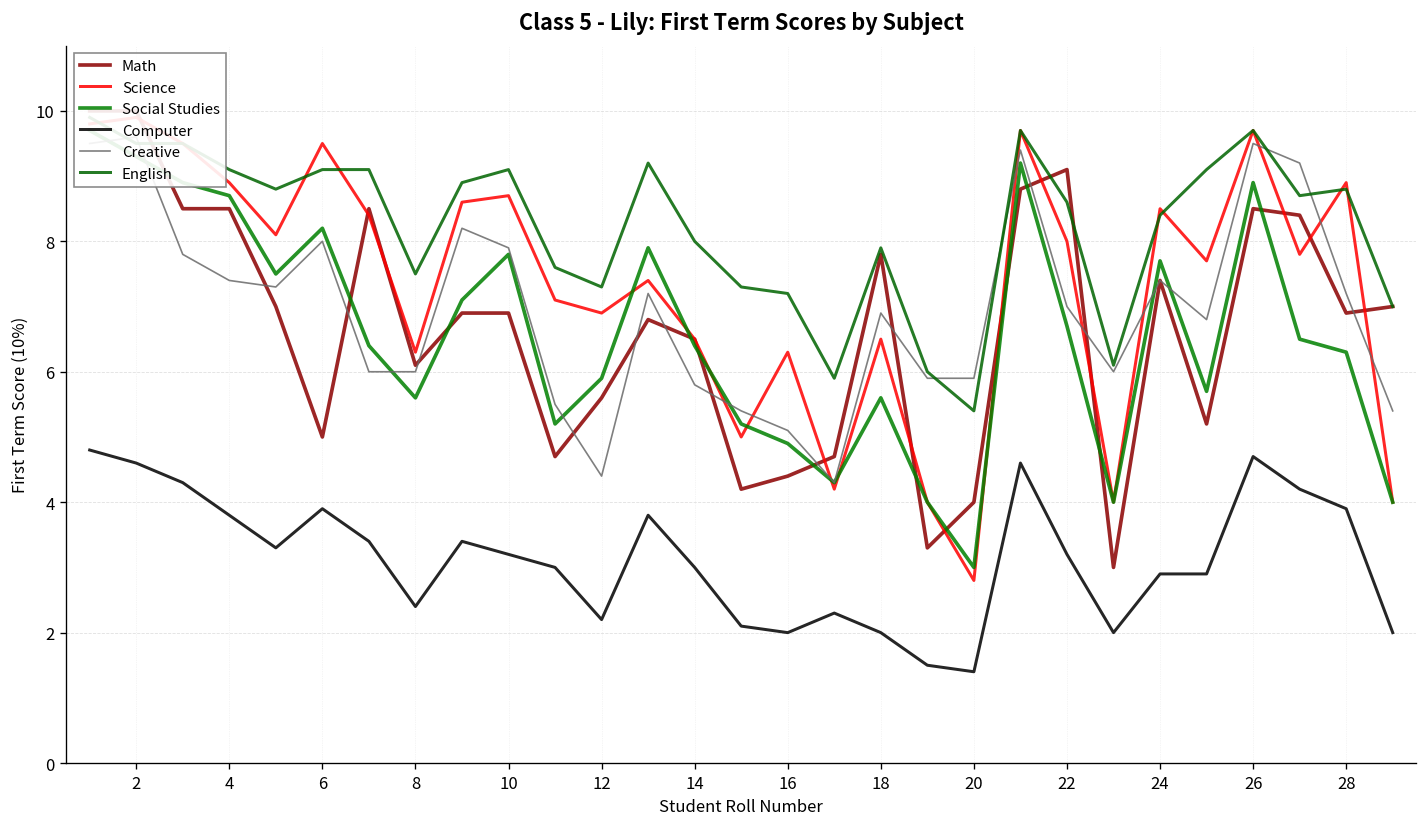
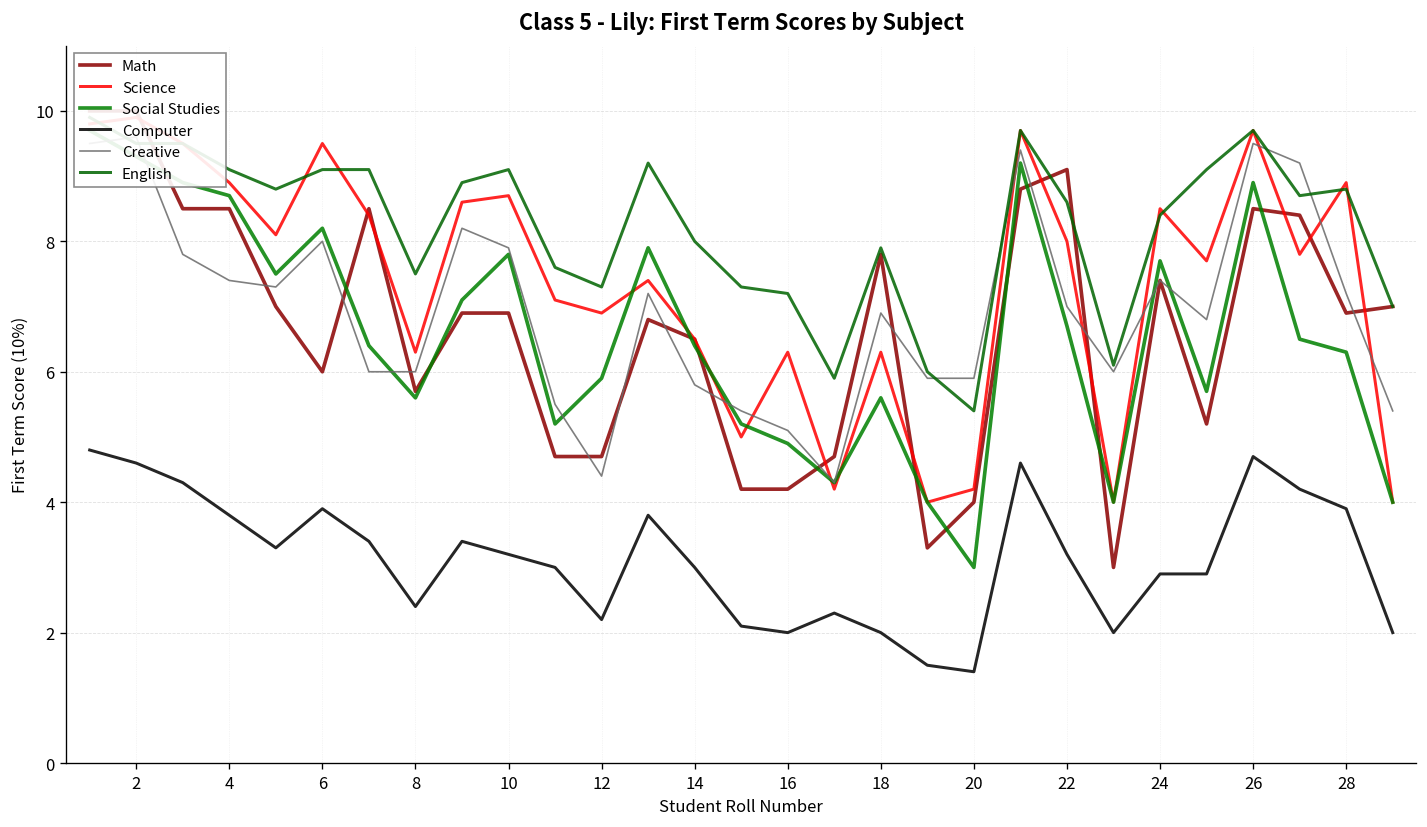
  {
    "Math": {
      "4": 8.5,
-     "6": 5,
-     "8": 6.1,
+     "6": 6,
+     "8": 5.7,
      "10": 6.9,
-     "12": 5.6,
-     "16": 4.4,
+     "12": 4.7,
+     "16": 4.2,
      "18": 7.8,
      "20": 4.0,
      "22": 9.1,
      "26": 8.5,
      "28": 6.9
    },
    "Science": {
      "4": 8.9,
      "6": 9.5,
      "8": 6.3,
      "10": 8.7,
      "12": 6.9,
      "16": 6.3,
-     "18": 6.5,
-     "20": 2.8,
+     "18": 6.3,
+     "20": 4.2,
      "22": 8.0,
      "24": 8.5,
      "28": 8.9
    },
    "Computer": {
      "2": 4.6,
      "4": 3.8,
      "6": 3.9,
      "8": 2.4,
      "10": 3.2,
      "12": 2.2,
      "14": 3.0,
      "16": 2.0,
      "18": 2.0,
      "20": 1.4,
      "22": 3.2,
      "24": 2.9,
      "26": 4.7,
      "28": 3.9
    },
    "Creative": {
      "4": 7.4,
      "6": 8.0,
      "8": 6.0,
      "10": 7.9,
      "12": 4.4,
      "14": 5.8,
      "16": 5.1,
      "18": 6.9,
      "20": 5.9,
      "22": 7.0,
      "26": 9.5,
      "28": 7.2
    }
  }
